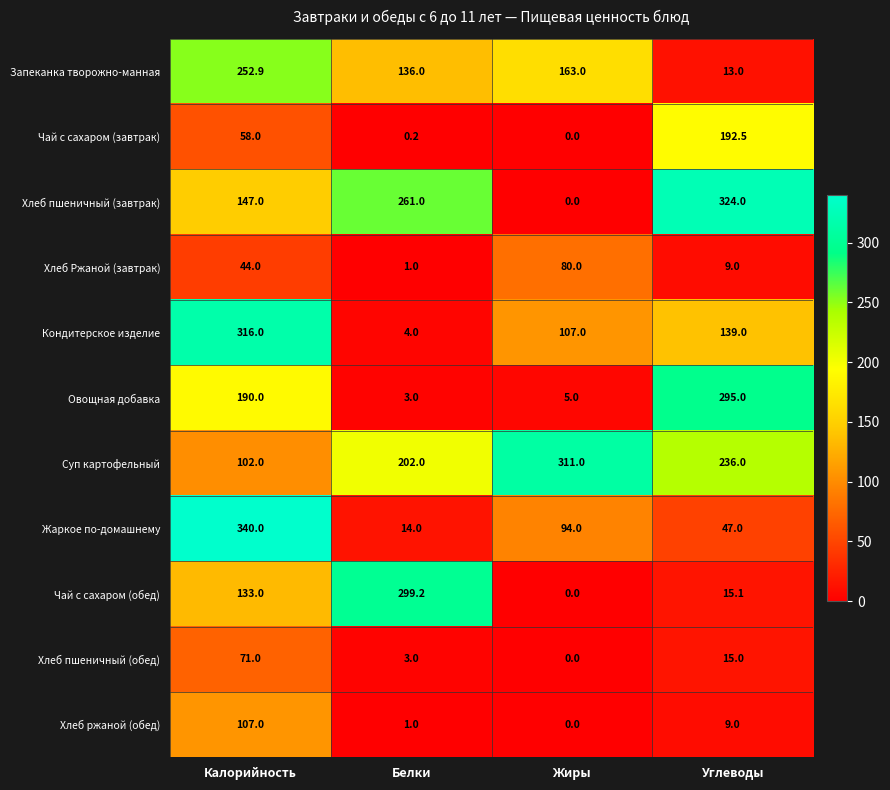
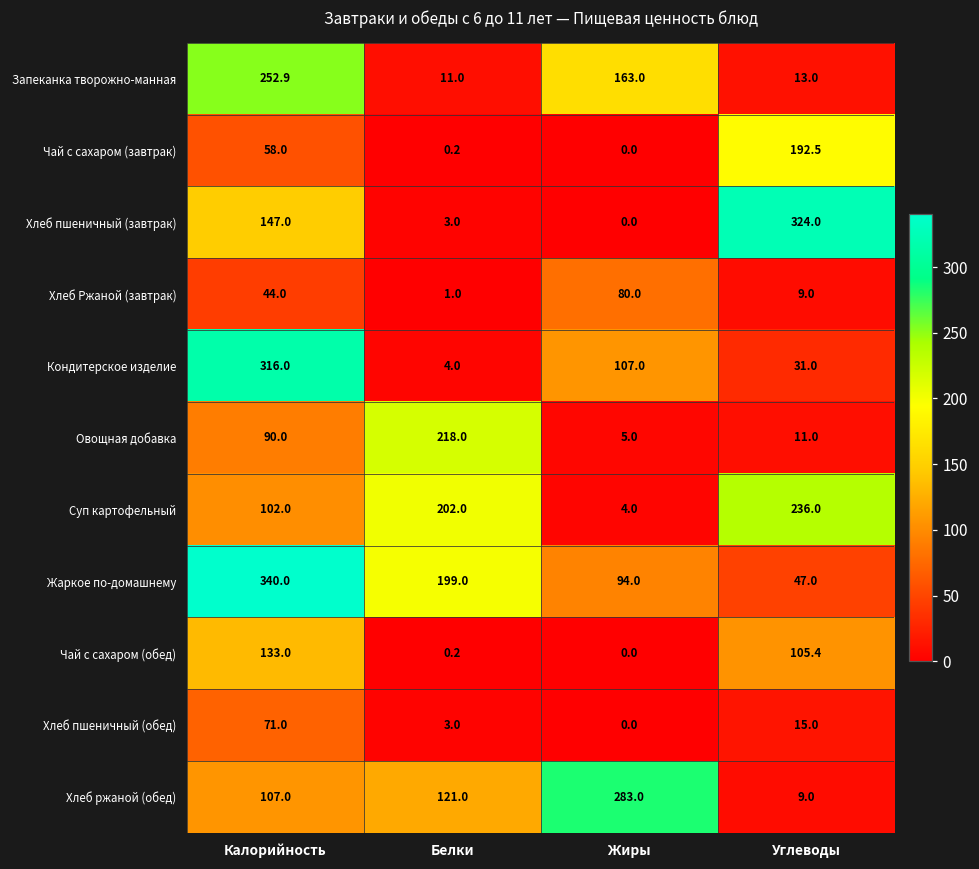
  {
    "Запеканка творожно-манная": {
      "Калорийность": 252.9,
-     "Белки": 136.0,
+     "Белки": 11.0,
      "Жиры": 163.0,
      "Углеводы": 13.0
    },
    "Чай с сахаром (завтрак)": {
      "Калорийность": 58.0,
      "Белки": 0.2,
      "Жиры": 0.0,
      "Углеводы": 192.5
    },
    "Хлеб пшеничный (завтрак)": {
      "Калорийность": 147.0,
-     "Белки": 261.0,
+     "Белки": 3.0,
      "Жиры": 0.0,
      "Углеводы": 324.0
    },
    "Хлеб Ржаной (завтрак)": {
      "Калорийность": 44.0,
      "Белки": 1.0,
      "Жиры": 80.0,
      "Углеводы": 9.0
    },
    "Кондитерское изделие": {
      "Калорийность": 316.0,
      "Белки": 4.0,
      "Жиры": 107.0,
-     "Углеводы": 139.0
+     "Углеводы": 31.0
    },
    "Овощная добавка": {
-     "Калорийность": 190.0,
-     "Белки": 3.0,
+     "Калорийность": 90.0,
+     "Белки": 218.0,
      "Жиры": 5.0,
-     "Углеводы": 295.0
+     "Углеводы": 11.0
    },
    "Суп картофельный": {
      "Калорийность": 102.0,
      "Белки": 202.0,
-     "Жиры": 311.0,
+     "Жиры": 4.0,
      "Углеводы": 236.0
    },
    "Жаркое по-домашнему": {
      "Калорийность": 340.0,
-     "Белки": 14.0,
+     "Белки": 199.0,
      "Жиры": 94.0,
      "Углеводы": 47.0
    },
    "Чай с сахаром (обед)": {
      "Калорийность": 133.0,
-     "Белки": 299.2,
+     "Белки": 0.2,
      "Жиры": 0.0,
-     "Углеводы": 15.1
+     "Углеводы": 105.4
    },
    "Хлеб пшеничный (обед)": {
      "Калорийность": 71.0,
      "Белки": 3.0,
      "Жиры": 0.0,
      "Углеводы": 15.0
    },
    "Хлеб ржаной (обед)": {
      "Калорийность": 107.0,
-     "Белки": 1.0,
-     "Жиры": 0.0,
+     "Белки": 121.0,
+     "Жиры": 283.0,
      "Углеводы": 9.0
    }
  }
